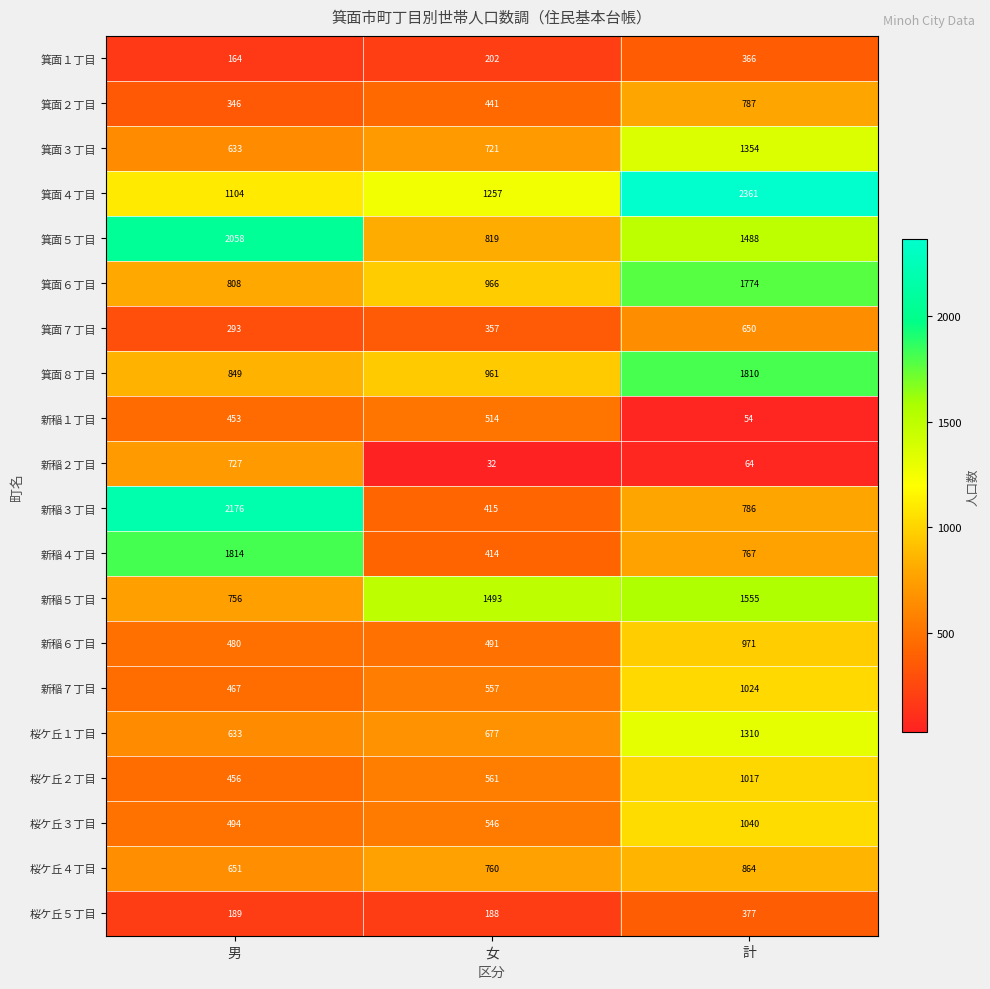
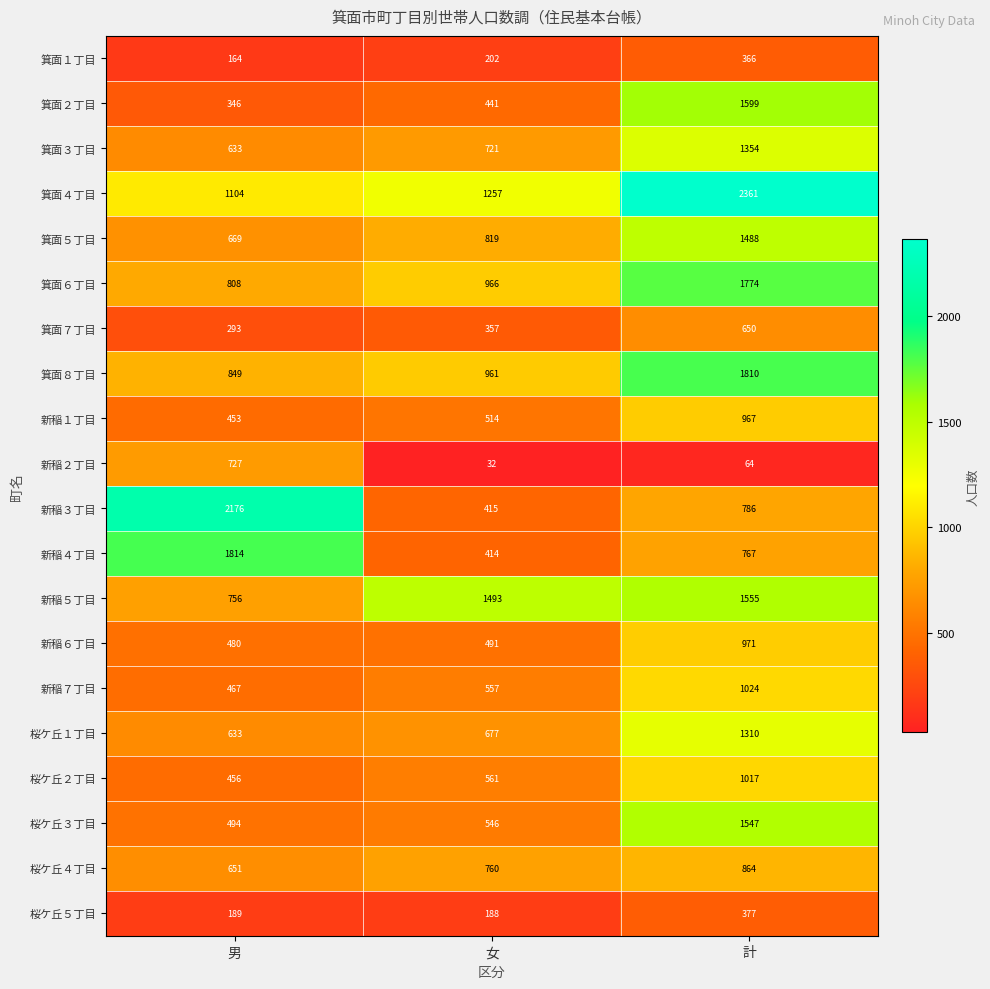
  {
    "箕面１丁目": {
      "男": 164,
      "女": 202,
      "計": 366
    },
    "箕面２丁目": {
      "男": 346,
      "女": 441,
-     "計": 787
+     "計": 1599
    },
    "箕面３丁目": {
      "男": 633,
      "女": 721,
      "計": 1354
    },
    "箕面４丁目": {
      "男": 1104,
      "女": 1257,
      "計": 2361
    },
    "箕面５丁目": {
-     "男": 2058,
+     "男": 669,
      "女": 819,
      "計": 1488
    },
    "箕面６丁目": {
      "男": 808,
      "女": 966,
      "計": 1774
    },
    "箕面７丁目": {
      "男": 293,
      "女": 357,
      "計": 650
    },
    "箕面８丁目": {
      "男": 849,
      "女": 961,
      "計": 1810
    },
    "新稲１丁目": {
      "男": 453,
      "女": 514,
-     "計": 54
+     "計": 967
    },
    "新稲２丁目": {
      "男": 727,
      "女": 32,
      "計": 64
    },
    "新稲３丁目": {
      "男": 2176,
      "女": 415,
      "計": 786
    },
    "新稲４丁目": {
      "男": 1814,
      "女": 414,
      "計": 767
    },
    "新稲５丁目": {
      "男": 756,
      "女": 1493,
      "計": 1555
    },
    "新稲６丁目": {
      "男": 480,
      "女": 491,
      "計": 971
    },
    "新稲７丁目": {
      "男": 467,
      "女": 557,
      "計": 1024
    },
    "桜ケ丘１丁目": {
      "男": 633,
      "女": 677,
      "計": 1310
    },
    "桜ケ丘２丁目": {
      "男": 456,
      "女": 561,
      "計": 1017
    },
    "桜ケ丘３丁目": {
      "男": 494,
      "女": 546,
-     "計": 1040
+     "計": 1547
    },
    "桜ケ丘４丁目": {
      "男": 651,
      "女": 760,
      "計": 864
    },
    "桜ケ丘５丁目": {
      "男": 189,
      "女": 188,
      "計": 377
    }
  }
